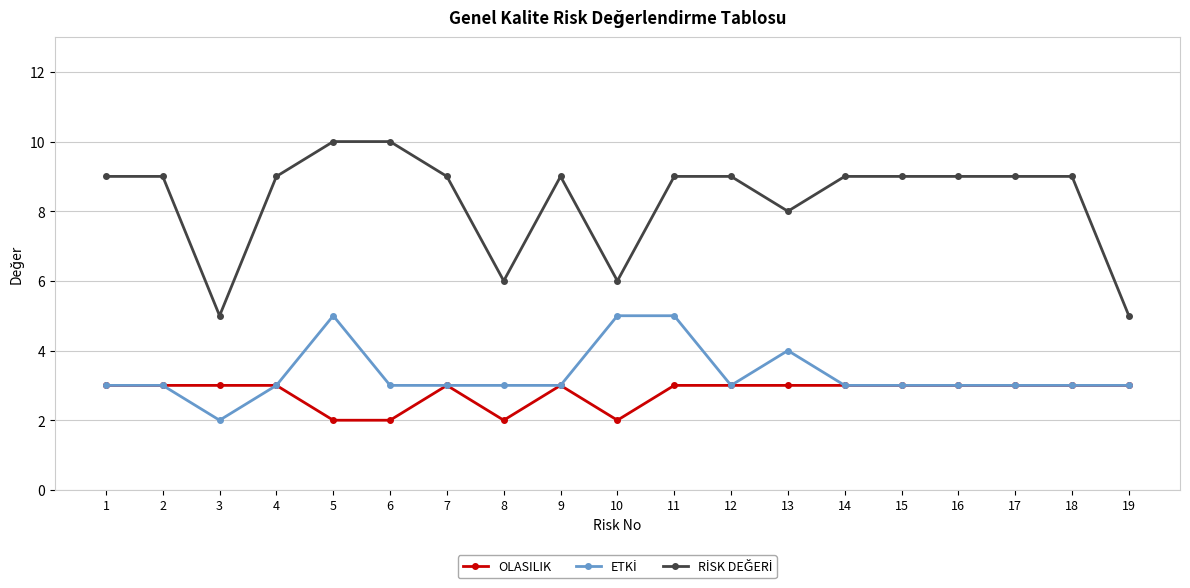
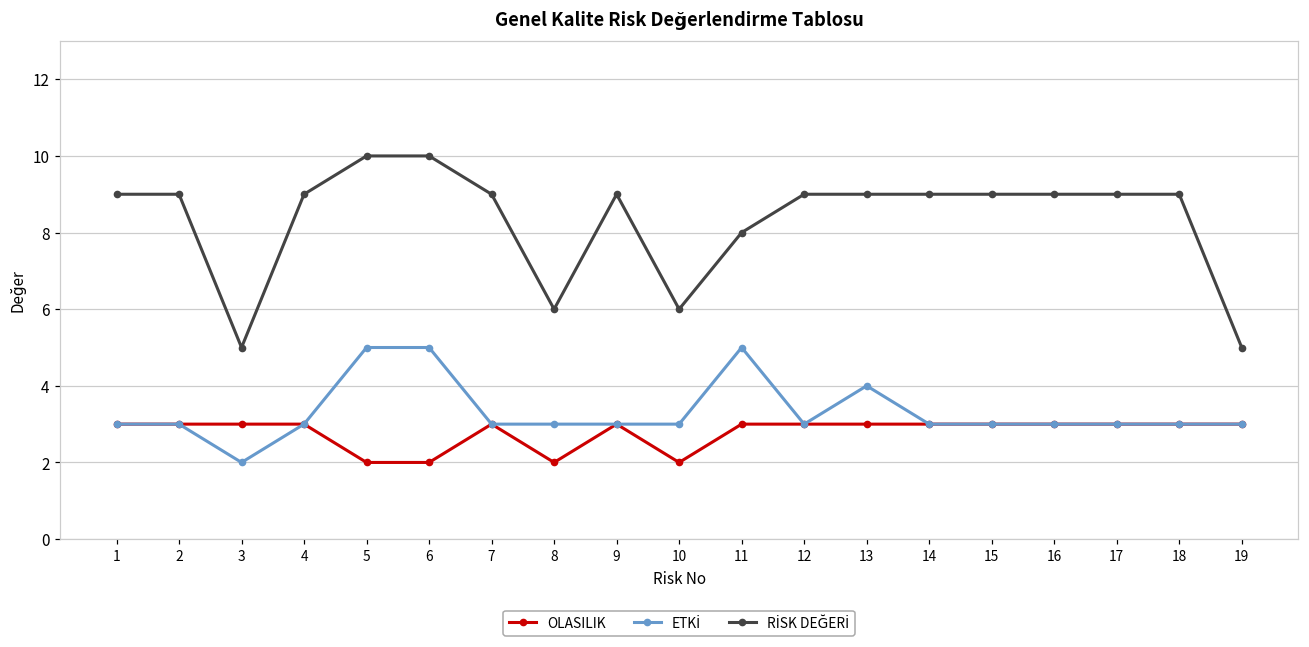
  {
    "OLASILIK": {
      "3": 3,
      "5": 2,
      "6": 2,
      "8": 2,
      "10": 2,
      "11": 3,
      "13": 3
    },
    "ETKİ": {
      "3": 2,
      "5": 5,
-     "6": 3,
+     "6": 5,
      "8": 3,
-     "10": 5,
+     "10": 3,
      "11": 5,
      "13": 4
    },
    "RİSK DEĞERİ": {
      "1": 9,
      "2": 9,
      "3": 5,
      "4": 9,
      "5": 10,
      "6": 10,
      "7": 9,
      "8": 6,
      "9": 9,
      "10": 6,
-     "11": 9,
+     "11": 8,
      "12": 9,
-     "13": 8,
+     "13": 9,
      "14": 9,
      "15": 9,
      "16": 9,
      "17": 9,
      "18": 9,
      "19": 5
    }
  }
